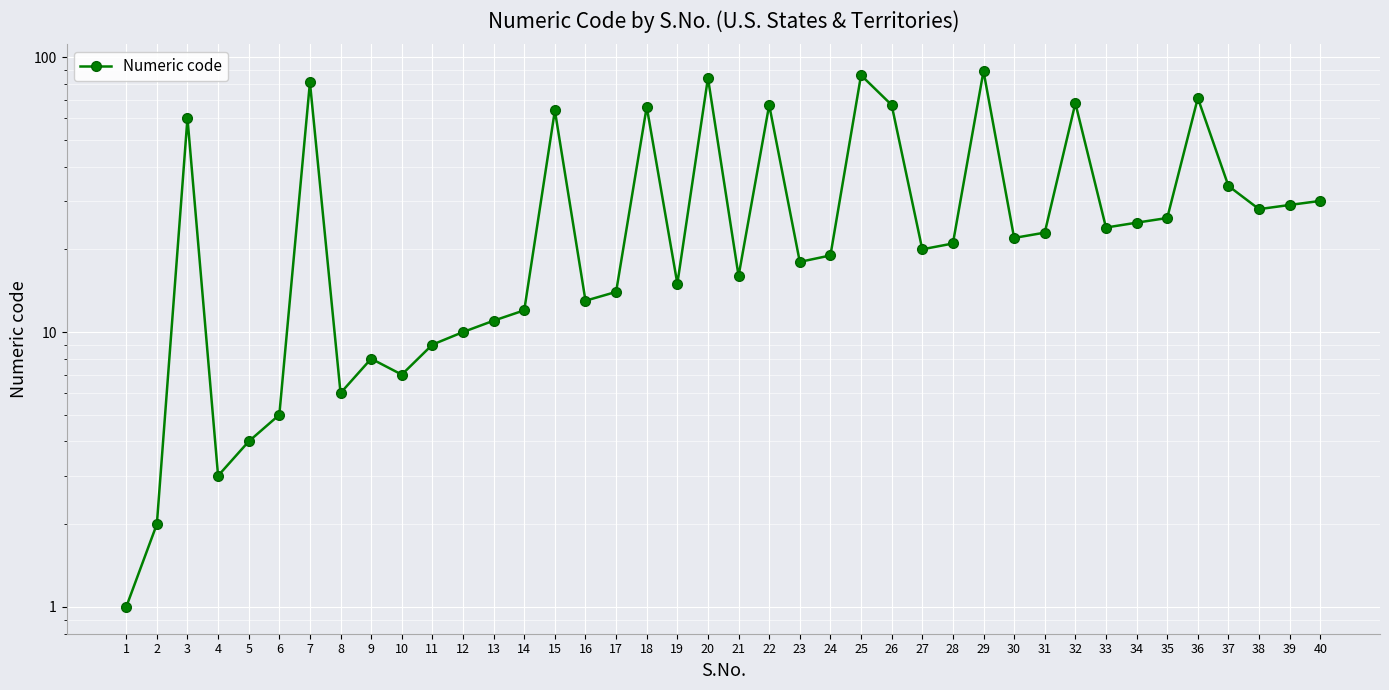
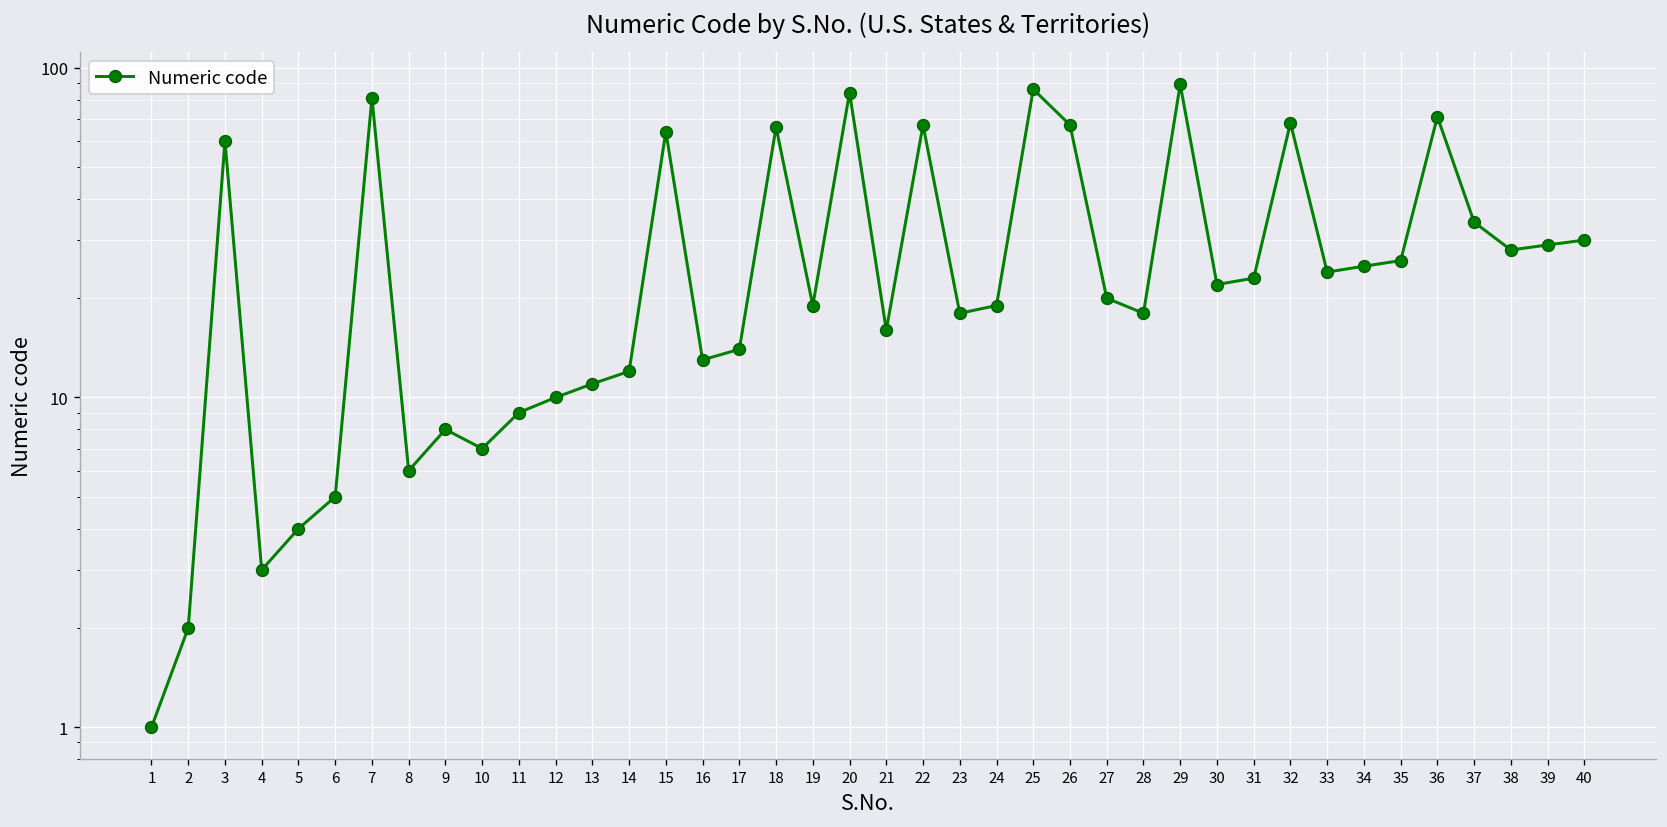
  {
    "1": 1,
    "2": 2,
    "3": 60,
    "4": 3,
    "5": 4,
    "6": 5,
    "7": 81,
    "8": 6,
    "9": 8,
    "10": 7,
    "11": 9,
    "12": 10,
    "13": 11,
    "14": 12,
    "15": 64,
    "16": 13,
    "17": 14,
    "18": 66,
-   "19": 15,
+   "19": 19,
    "20": 84,
    "21": 16,
    "22": 67,
    "23": 18,
    "24": 19,
    "25": 86,
    "26": 67,
    "27": 20,
-   "28": 21,
+   "28": 18,
    "29": 89,
    "30": 22,
    "31": 23,
    "32": 68,
    "33": 24,
    "34": 25,
    "35": 26,
    "36": 71,
    "37": 34,
    "38": 28,
    "39": 29,
    "40": 30
  }
